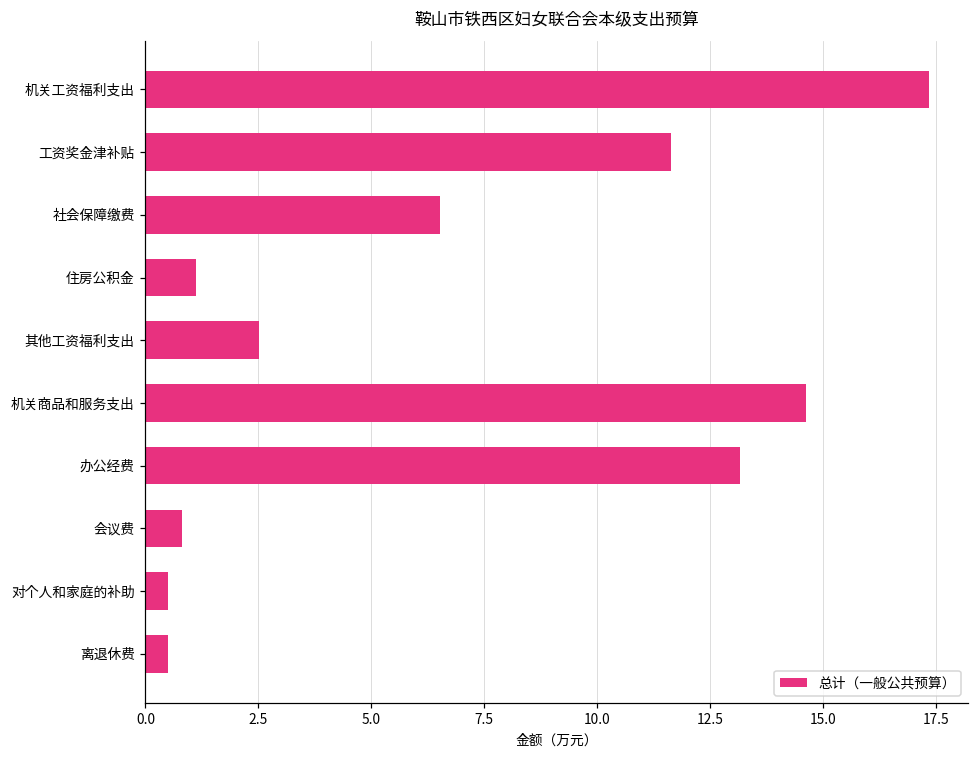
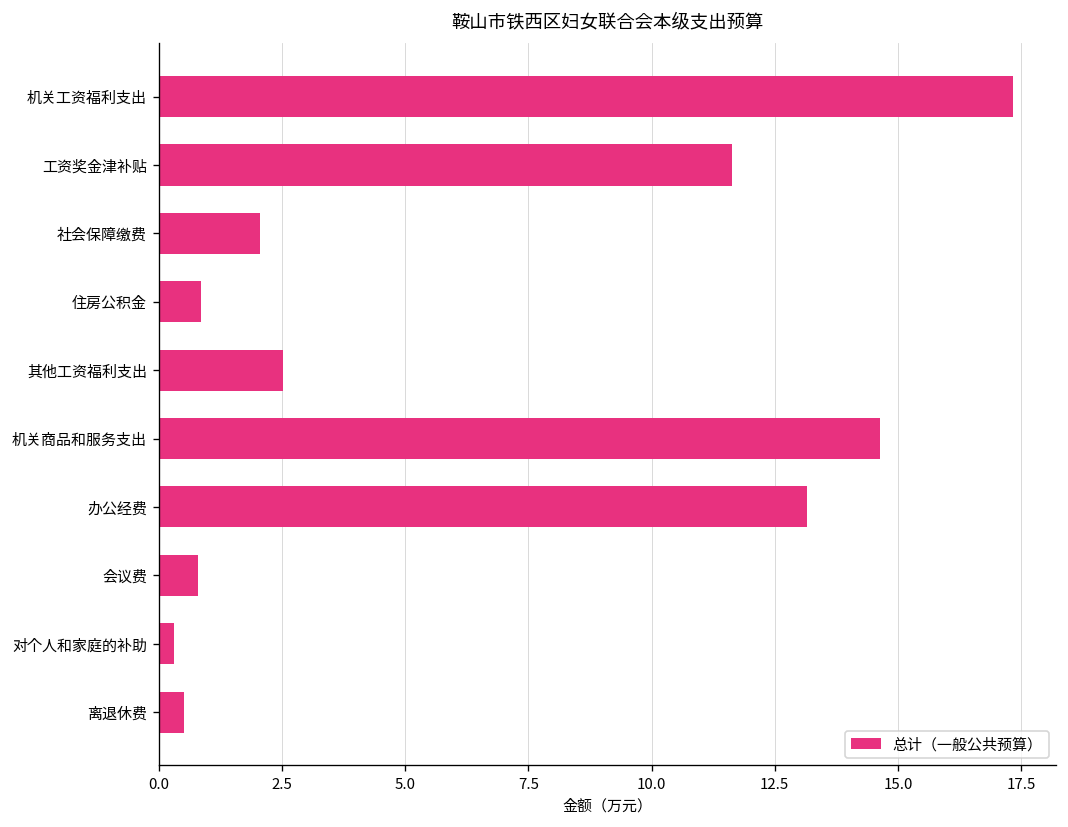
  {
    "机关工资福利支出": 17.3,
    "工资奖金津补贴": 11.6,
-   "社会保障缴费": 6.5,
-   "住房公积金": 1.1,
+   "社会保障缴费": 2.1,
+   "住房公积金": 0.9,
    "其他工资福利支出": 2.5,
    "机关商品和服务支出": 14.6,
    "办公经费": 13.2,
    "会议费": 0.8,
-   "对个人和家庭的补助": 0.5,
+   "对个人和家庭的补助": 0.3,
    "离退休费": 0.5
  }
